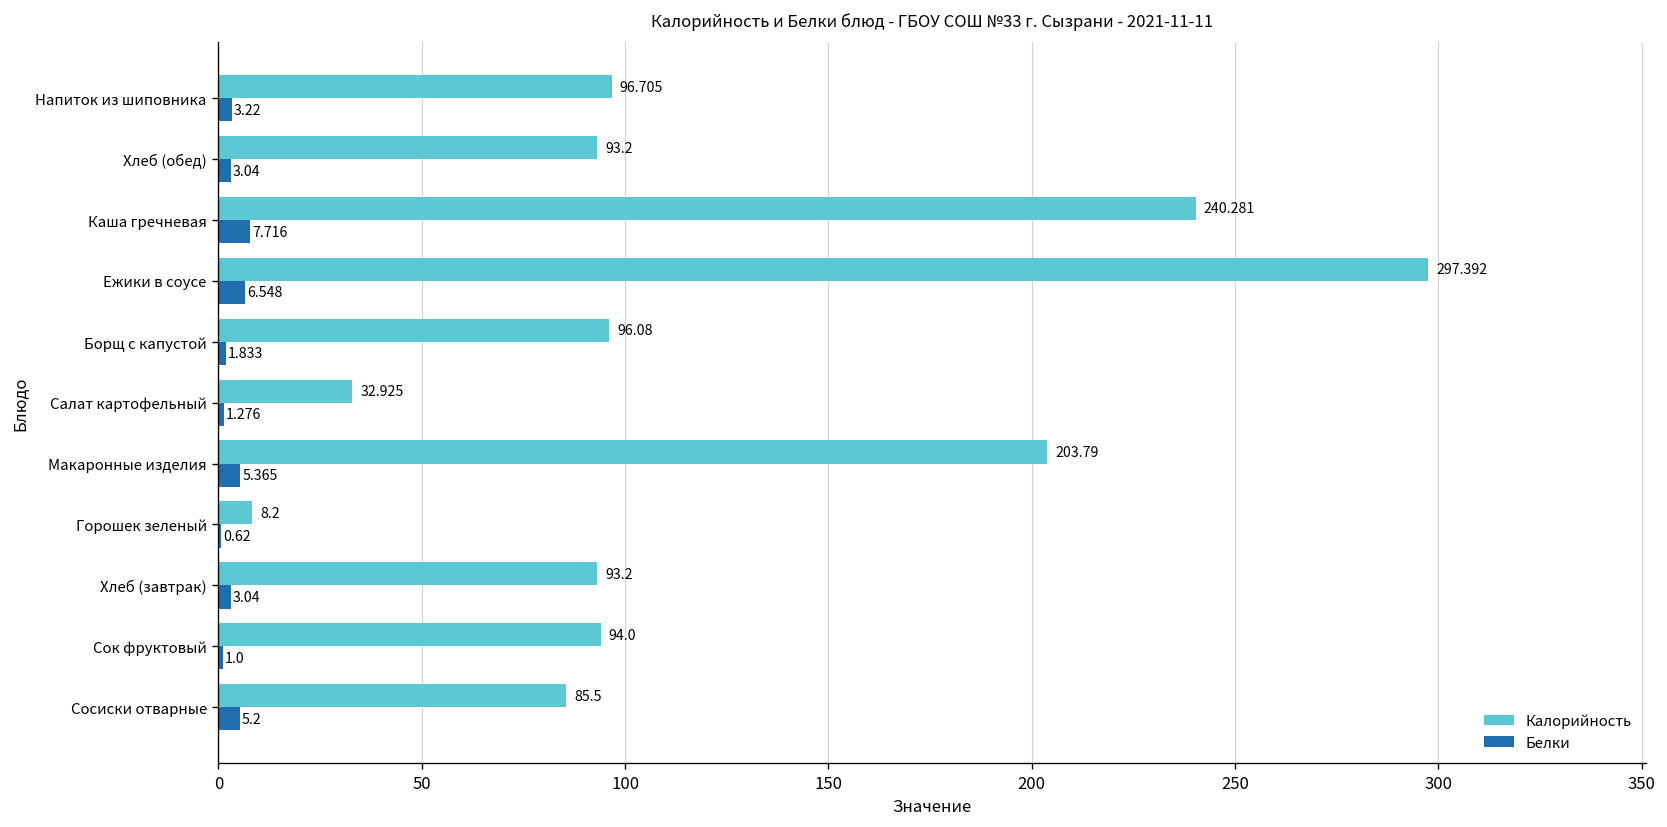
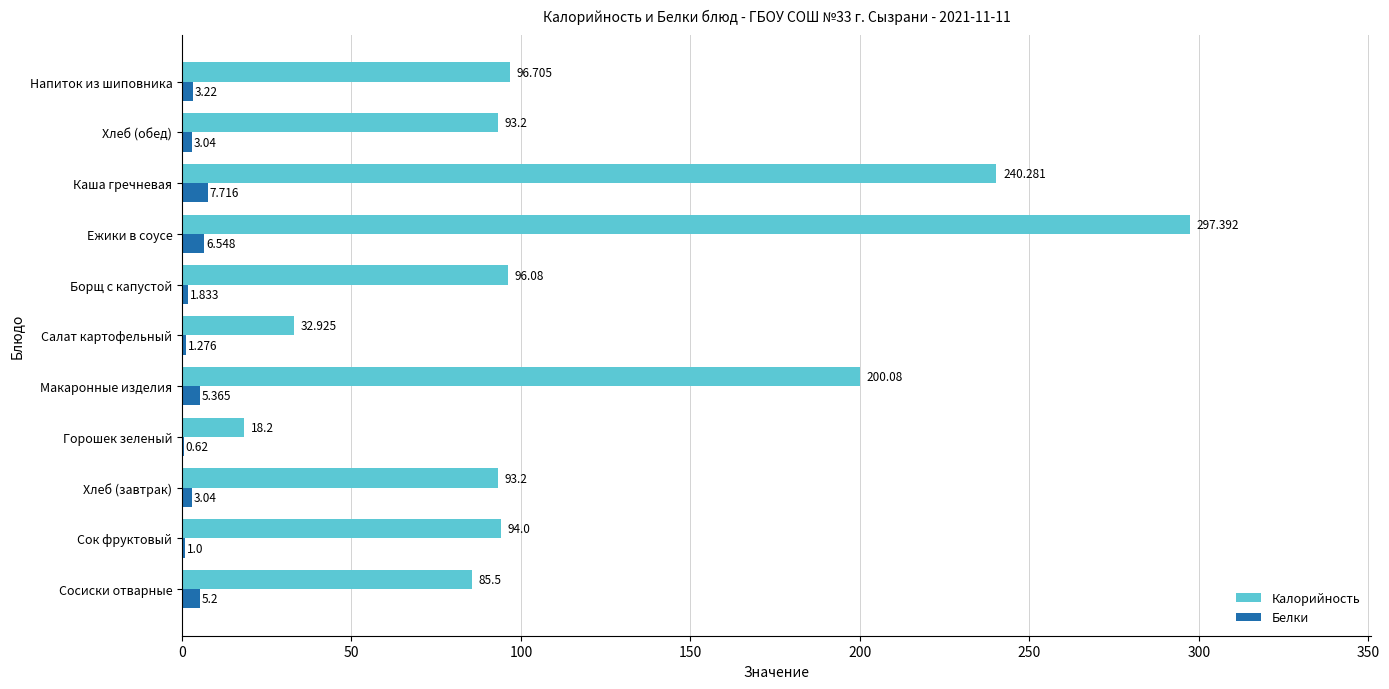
  {
    "Калорийность": {
      "Напиток из шиповника": 96.705,
      "Хлеб (обед)": 93.2,
      "Каша гречневая": 240.281,
      "Ежики в соусе": 297.392,
      "Борщ с капустой": 96.08,
      "Салат картофельный": 32.925,
-     "Макаронные изделия": 203.79,
-     "Горошек зеленый": 8.2,
+     "Макаронные изделия": 200.08,
+     "Горошек зеленый": 18.2,
      "Хлеб (завтрак)": 93.2,
      "Сок фруктовый": 94.0,
      "Сосиски отварные": 85.5
    },
    "Белки": {
      "Напиток из шиповника": 3.22,
      "Хлеб (обед)": 3.04,
      "Каша гречневая": 7.716,
      "Ежики в соусе": 6.548,
      "Борщ с капустой": 1.833,
      "Салат картофельный": 1.276,
      "Макаронные изделия": 5.365,
      "Горошек зеленый": 0.62,
      "Хлеб (завтрак)": 3.04,
      "Сок фруктовый": 1.0,
      "Сосиски отварные": 5.2
    }
  }
